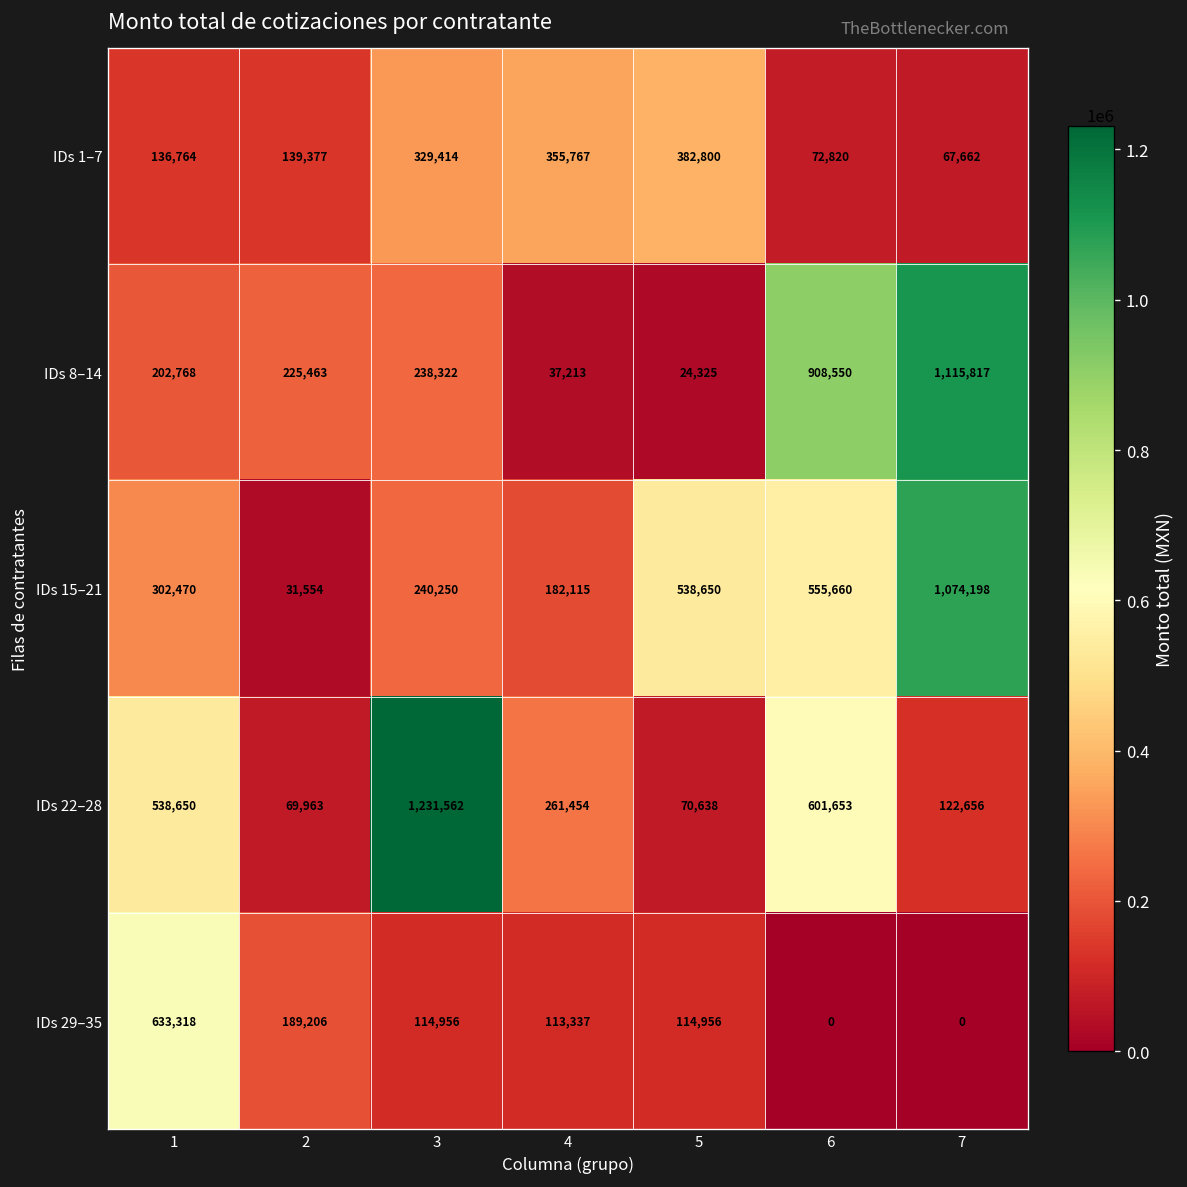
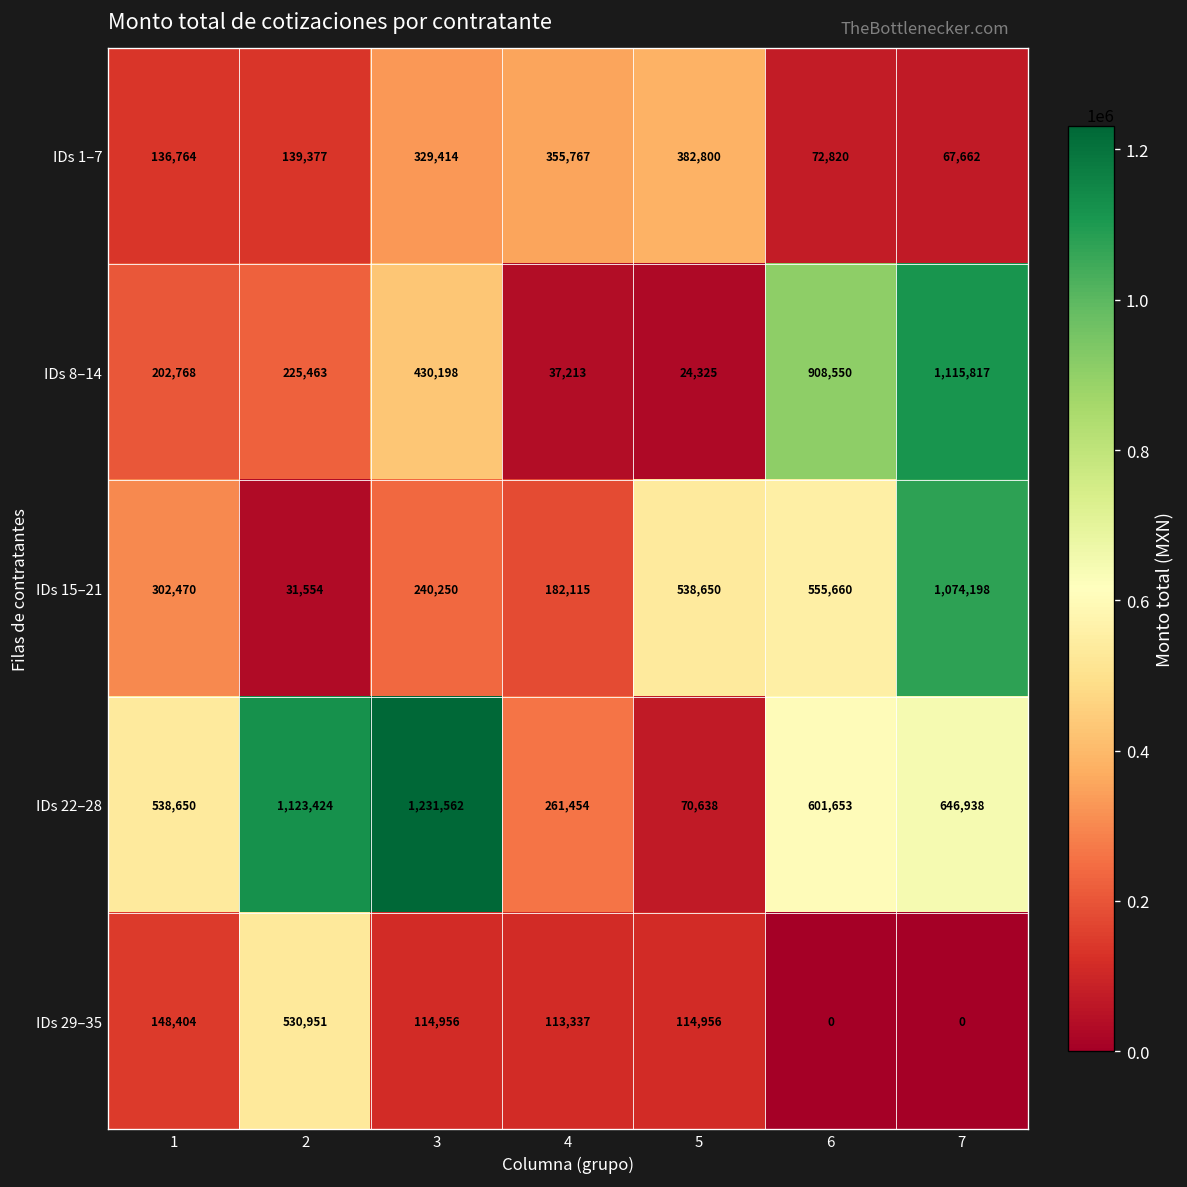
  {
    "IDs 1–7": {
      "1": "136,764",
      "2": "139,377",
      "3": "329,414",
      "4": "355,767",
      "5": "382,800",
      "6": "72,820",
      "7": "67,662"
    },
    "IDs 8–14": {
      "1": "202,768",
      "2": "225,463",
-     "3": "238,322",
+     "3": "430,198",
      "4": "37,213",
      "5": "24,325",
      "6": "908,550",
      "7": "1,115,817"
    },
    "IDs 15–21": {
      "1": "302,470",
      "2": "31,554",
      "3": "240,250",
      "4": "182,115",
      "5": "538,650",
      "6": "555,660",
      "7": "1,074,198"
    },
    "IDs 22–28": {
      "1": "538,650",
-     "2": "69,963",
+     "2": "1,123,424",
      "3": "1,231,562",
      "4": "261,454",
      "5": "70,638",
      "6": "601,653",
-     "7": "122,656"
+     "7": "646,938"
    },
    "IDs 29–35": {
-     "1": "633,318",
-     "2": "189,206",
+     "1": "148,404",
+     "2": "530,951",
      "3": "114,956",
      "4": "113,337",
      "5": "114,956",
      "6": "0",
      "7": "0"
    }
  }
